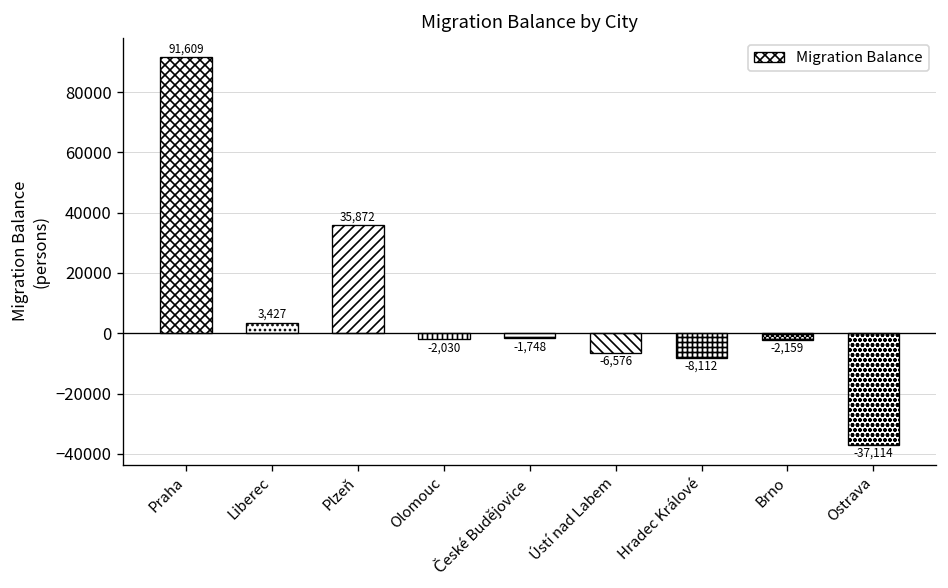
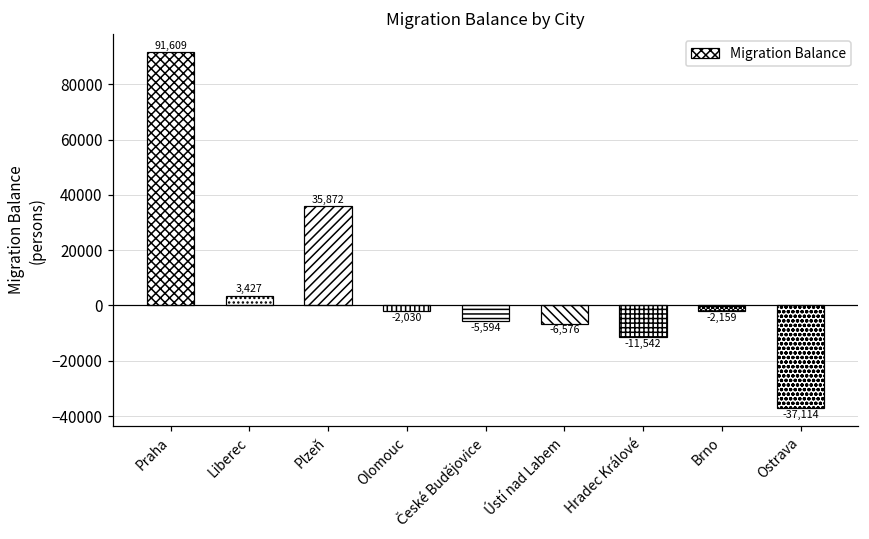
  {
    "Praha": "91,609",
    "Liberec": "3,427",
    "Plzeň": "35,872",
    "Olomouc": "-2,030",
-   "České Budějovice": "-1,748",
+   "České Budějovice": "-5,594",
    "Ústí nad Labem": "-6,576",
-   "Hradec Králové": "-8,112",
+   "Hradec Králové": "-11,542",
    "Brno": "-2,159",
    "Ostrava": "-37,114"
  }
